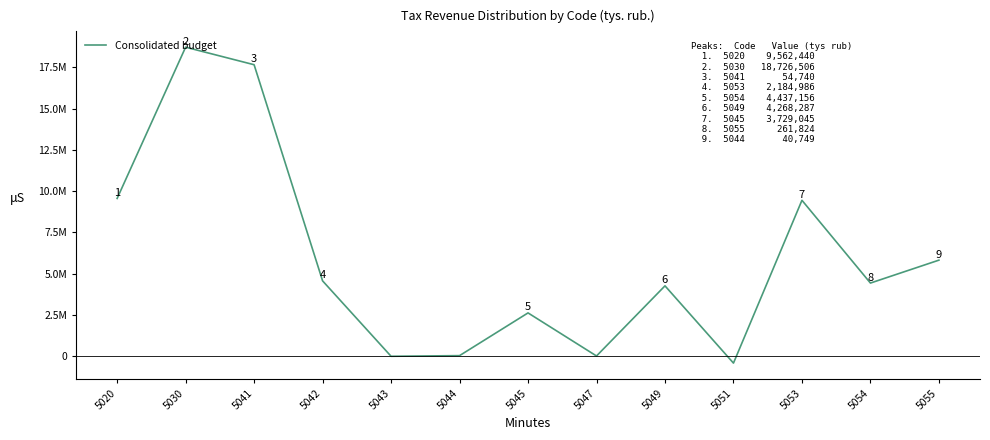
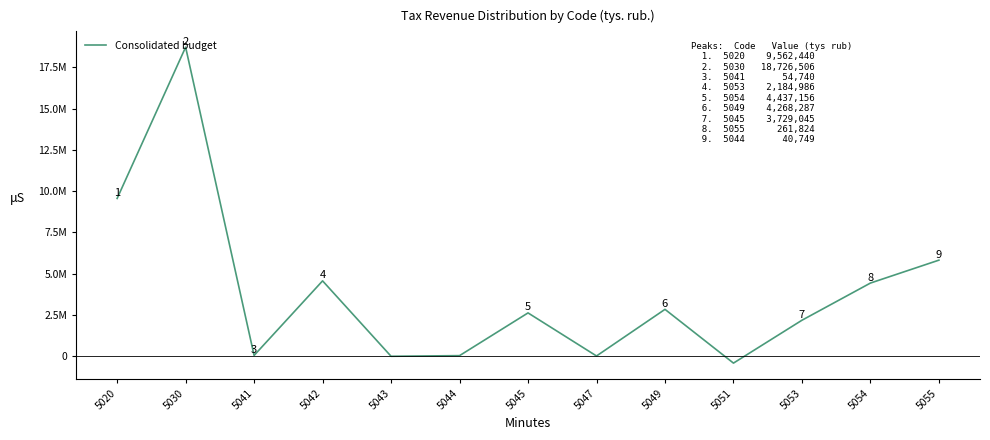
  {
-   "5041": 17700000,
+   "5041": 100000,
    "5043": 0,
    "5044": 0,
    "5047": 0,
-   "5049": 4300000,
+   "5049": 2800000,
    "5051": -400000,
-   "5053": 9500000
+   "5053": 2200000
  }
